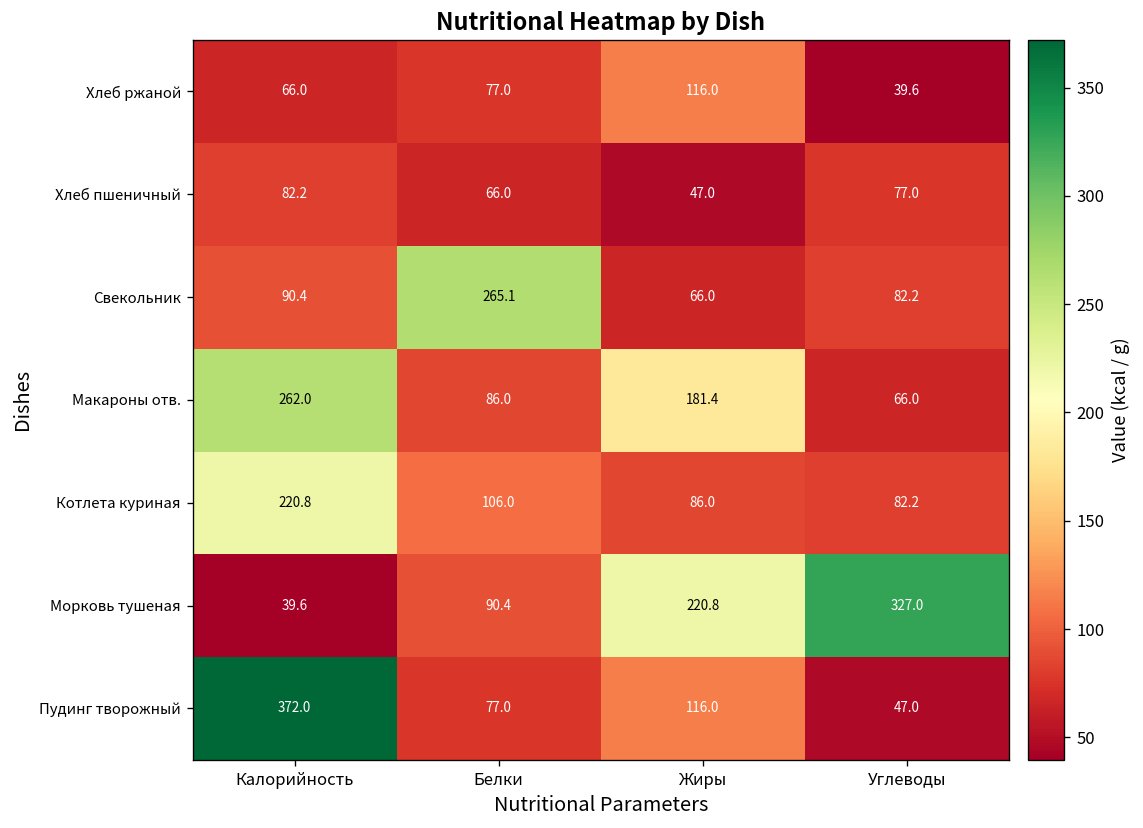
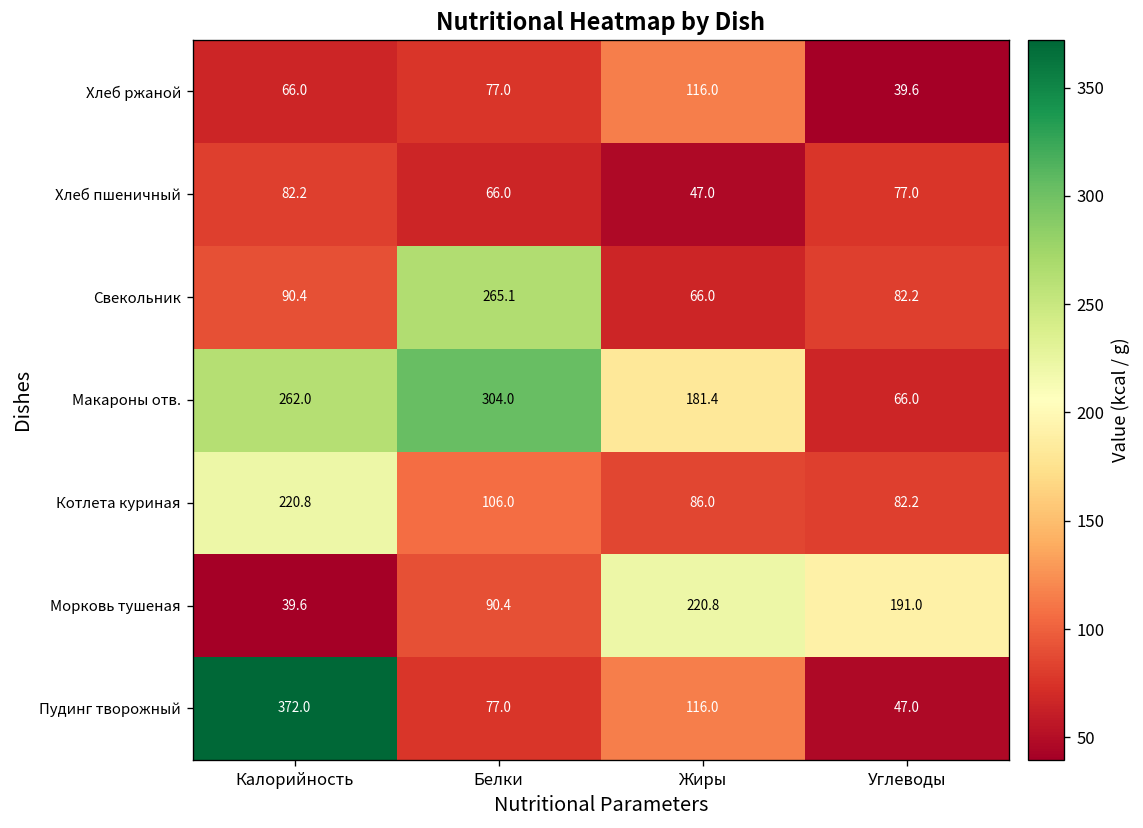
  {
    "Хлеб ржаной": {
      "Калорийность": 66.0,
      "Белки": 77.0,
      "Жиры": 116.0,
      "Углеводы": 39.6
    },
    "Хлеб пшеничный": {
      "Калорийность": 82.2,
      "Белки": 66.0,
      "Жиры": 47.0,
      "Углеводы": 77.0
    },
    "Свекольник": {
      "Калорийность": 90.4,
      "Белки": 265.1,
      "Жиры": 66.0,
      "Углеводы": 82.2
    },
    "Макароны отв.": {
      "Калорийность": 262.0,
-     "Белки": 86.0,
+     "Белки": 304.0,
      "Жиры": 181.4,
      "Углеводы": 66.0
    },
    "Котлета куриная": {
      "Калорийность": 220.8,
      "Белки": 106.0,
      "Жиры": 86.0,
      "Углеводы": 82.2
    },
    "Морковь тушеная": {
      "Калорийность": 39.6,
      "Белки": 90.4,
      "Жиры": 220.8,
-     "Углеводы": 327.0
+     "Углеводы": 191.0
    },
    "Пудинг творожный": {
      "Калорийность": 372.0,
      "Белки": 77.0,
      "Жиры": 116.0,
      "Углеводы": 47.0
    }
  }
